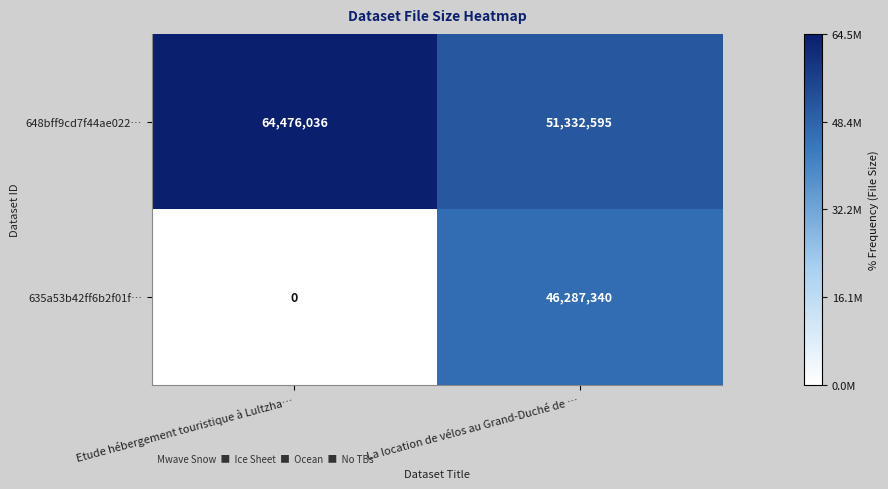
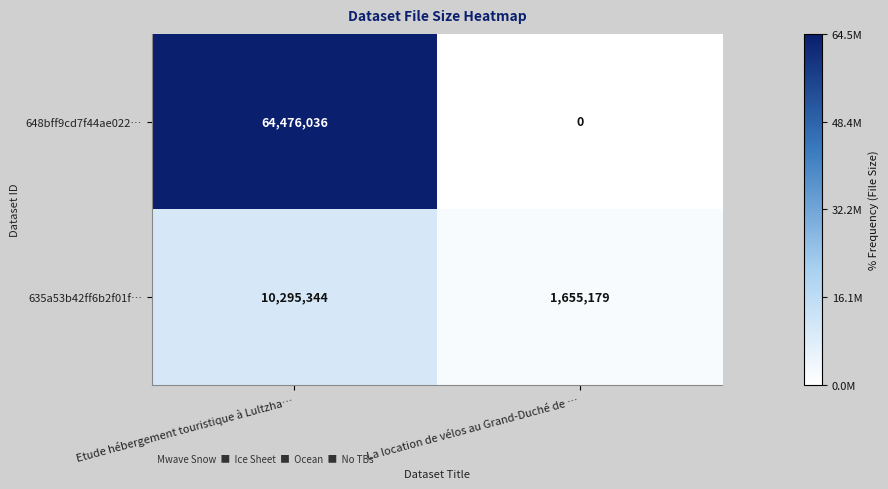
  {
    "648bff9cd7f44ae022…": {
      "Etude hébergement touristique à Lultzha…": "64,476,036",
-     "La location de vélos au Grand-Duché de …": "51,332,595"
+     "La location de vélos au Grand-Duché de …": "0"
    },
    "635a53b42ff6b2f01f…": {
-     "Etude hébergement touristique à Lultzha…": "0",
-     "La location de vélos au Grand-Duché de …": "46,287,340"
+     "Etude hébergement touristique à Lultzha…": "10,295,344",
+     "La location de vélos au Grand-Duché de …": "1,655,179"
    }
  }
